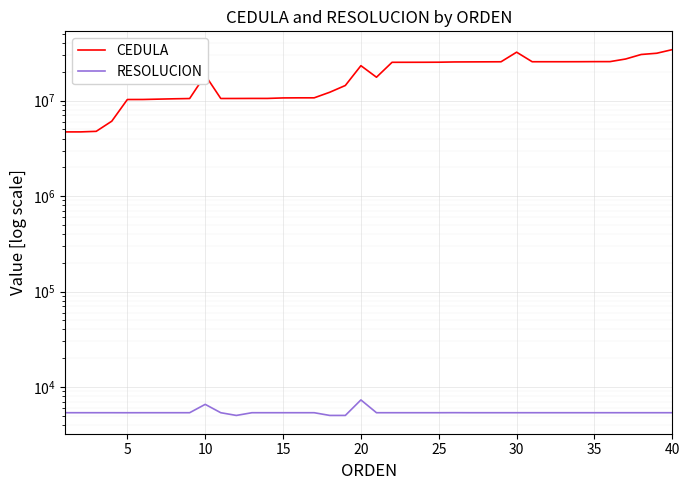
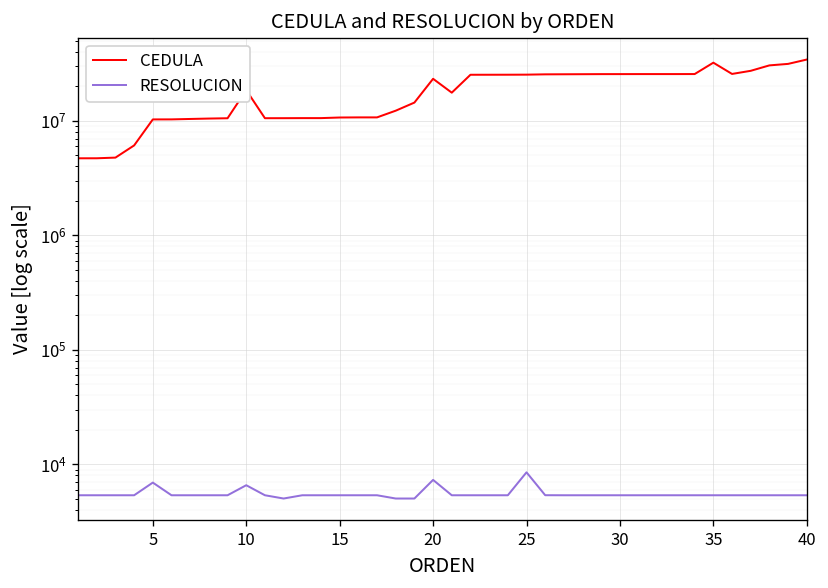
  {
    "CEDULA": {
      "5": 10000000,
      "15": 11000000,
      "20": 23000000,
      "25": 25000000,
-     "30": 32000000,
-     "35": 26000000,
+     "30": 26000000,
+     "35": 32000000,
      "40": 34000000
    },
    "RESOLUCION": {
-     "5": 5000,
+     "5": 7000,
      "10": 7000,
      "15": 5000,
      "20": 7000,
-     "25": 5000,
+     "25": 9000,
      "30": 5000,
      "35": 5000,
      "40": 5000
    }
  }
